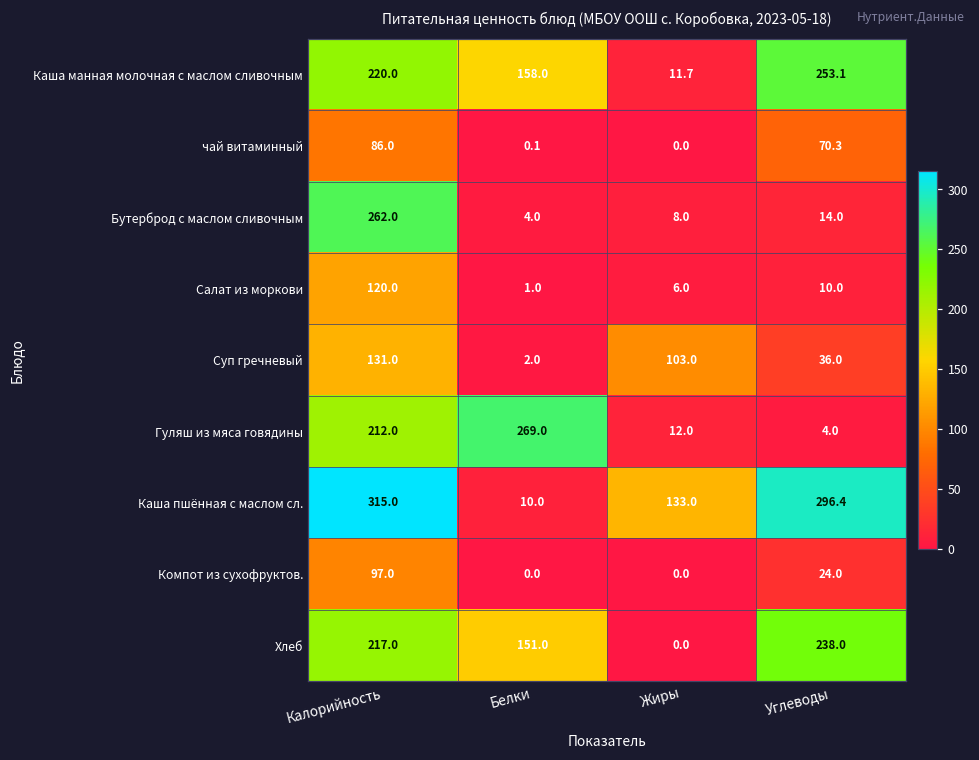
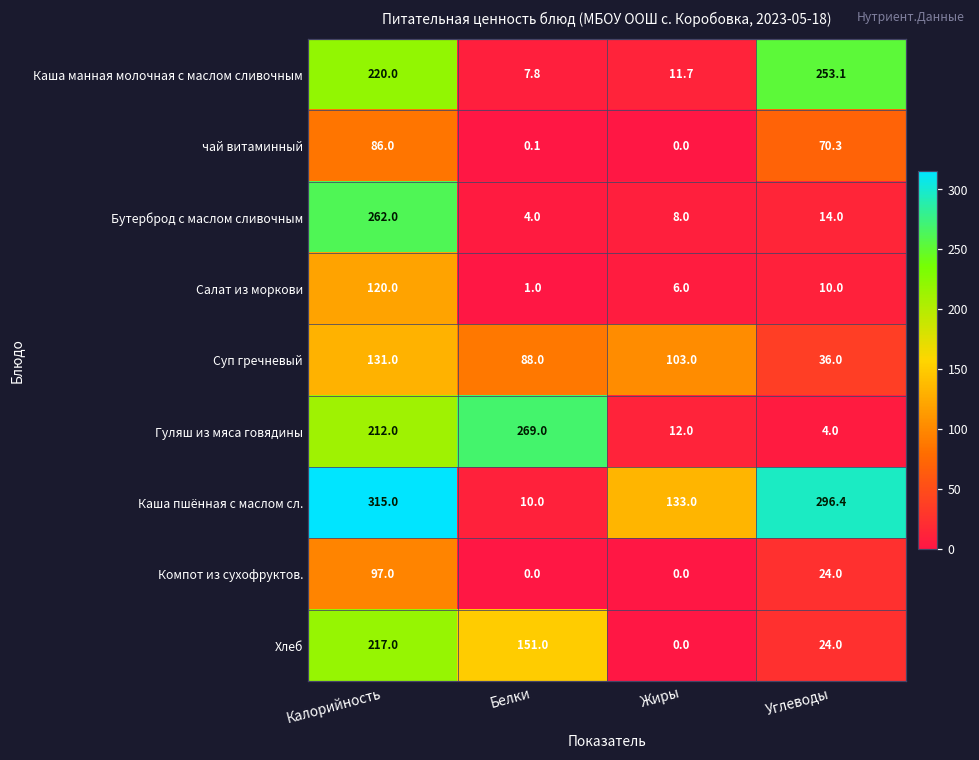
  {
    "Каша манная молочная с маслом сливочным": {
      "Калорийность": 220.0,
-     "Белки": 158.0,
+     "Белки": 7.8,
      "Жиры": 11.7,
      "Углеводы": 253.1
    },
    "чай витаминный": {
      "Калорийность": 86.0,
      "Белки": 0.1,
      "Жиры": 0.0,
      "Углеводы": 70.3
    },
    "Бутерброд с маслом сливочным": {
      "Калорийность": 262.0,
      "Белки": 4.0,
      "Жиры": 8.0,
      "Углеводы": 14.0
    },
    "Салат из моркови": {
      "Калорийность": 120.0,
      "Белки": 1.0,
      "Жиры": 6.0,
      "Углеводы": 10.0
    },
    "Суп гречневый": {
      "Калорийность": 131.0,
-     "Белки": 2.0,
+     "Белки": 88.0,
      "Жиры": 103.0,
      "Углеводы": 36.0
    },
    "Гуляш из мяса говядины": {
      "Калорийность": 212.0,
      "Белки": 269.0,
      "Жиры": 12.0,
      "Углеводы": 4.0
    },
    "Каша пшённая с маслом сл.": {
      "Калорийность": 315.0,
      "Белки": 10.0,
      "Жиры": 133.0,
      "Углеводы": 296.4
    },
    "Компот из сухофруктов.": {
      "Калорийность": 97.0,
      "Белки": 0.0,
      "Жиры": 0.0,
      "Углеводы": 24.0
    },
    "Хлеб": {
      "Калорийность": 217.0,
      "Белки": 151.0,
      "Жиры": 0.0,
-     "Углеводы": 238.0
+     "Углеводы": 24.0
    }
  }
